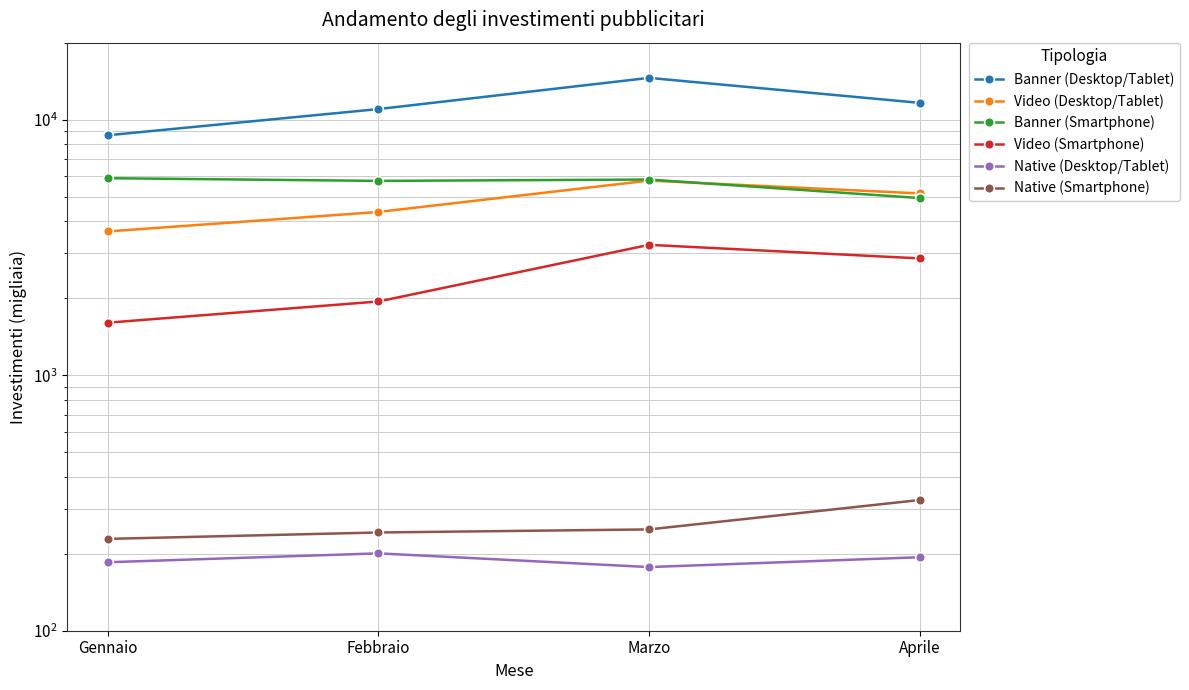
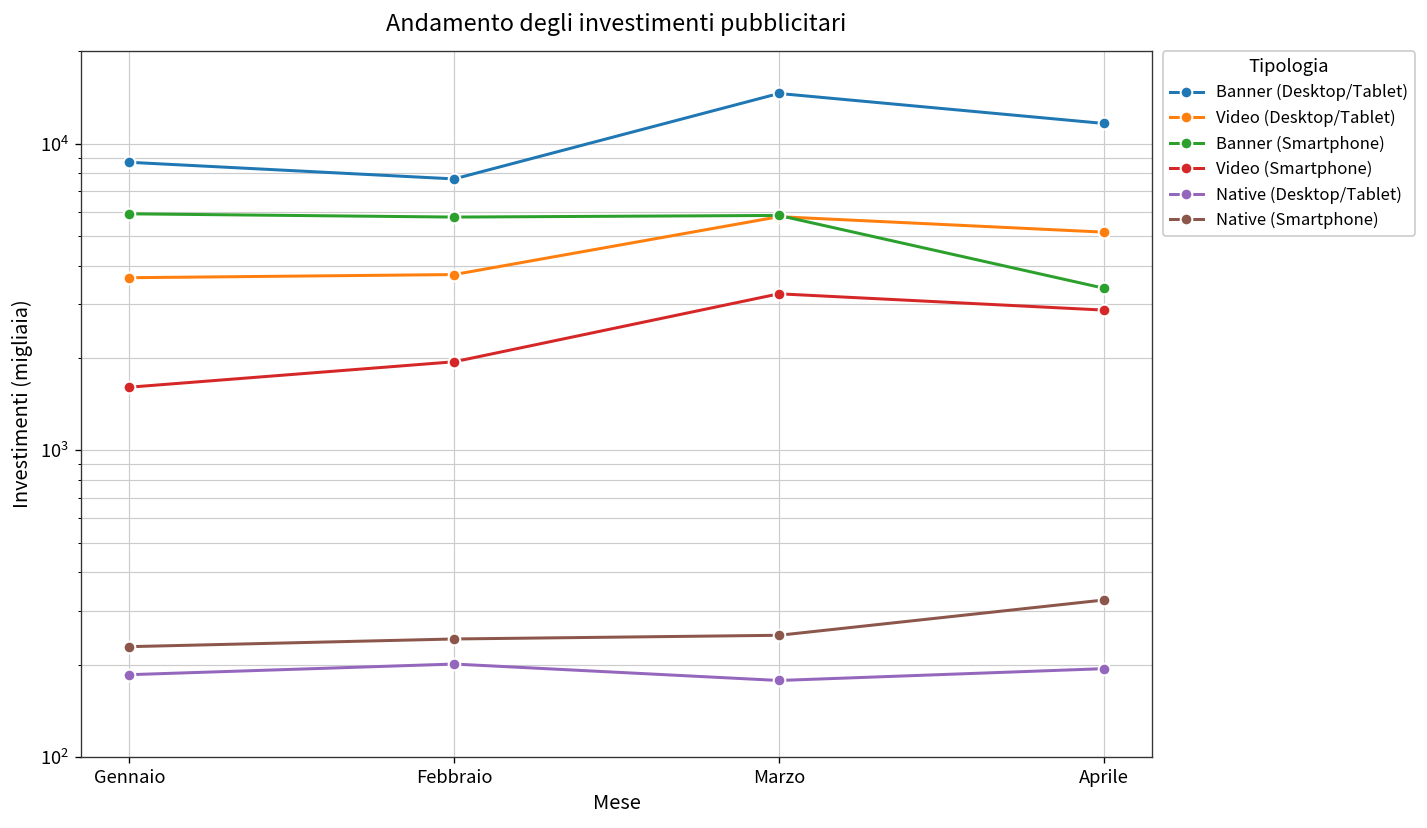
  {
    "Banner (Desktop/Tablet)": {
      "Gennaio": 8700,
-     "Febbraio": 11000,
+     "Febbraio": 7700,
      "Marzo": 15000,
      "Aprile": 12000
    },
    "Video (Desktop/Tablet)": {
      "Gennaio": 3700,
-     "Febbraio": 4400,
+     "Febbraio": 3700,
      "Aprile": 5100
    },
    "Banner (Smartphone)": {
      "Gennaio": 5900,
      "Febbraio": 5800,
-     "Aprile": 4900
+     "Aprile": 3400
    },
    "Video (Smartphone)": {
      "Gennaio": 1600,
      "Febbraio": 1900,
      "Marzo": 3200,
      "Aprile": 2900
    },
    "Native (Desktop/Tablet)": {
      "Gennaio": 190,
      "Febbraio": 200,
      "Marzo": 180,
      "Aprile": 190
    },
    "Native (Smartphone)": {
      "Gennaio": 230,
      "Febbraio": 240,
      "Marzo": 250,
      "Aprile": 320
    }
  }
